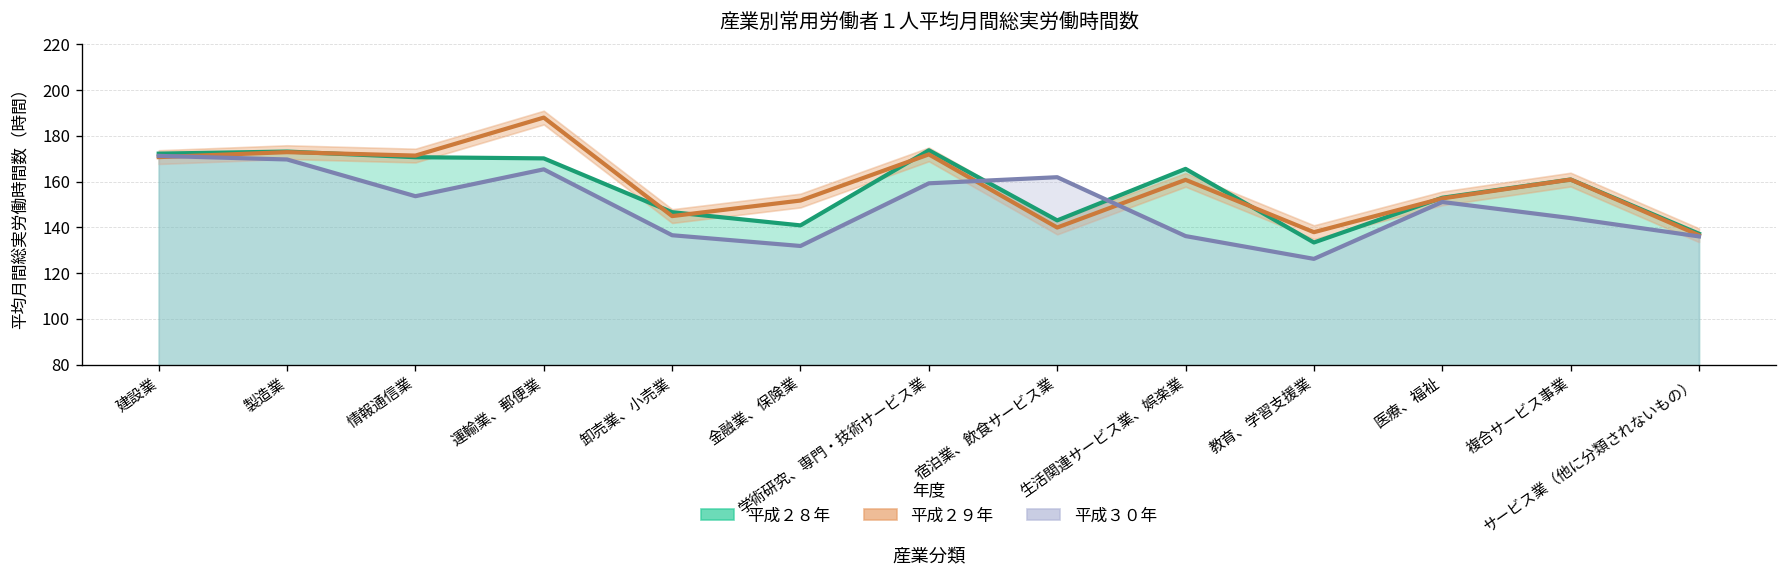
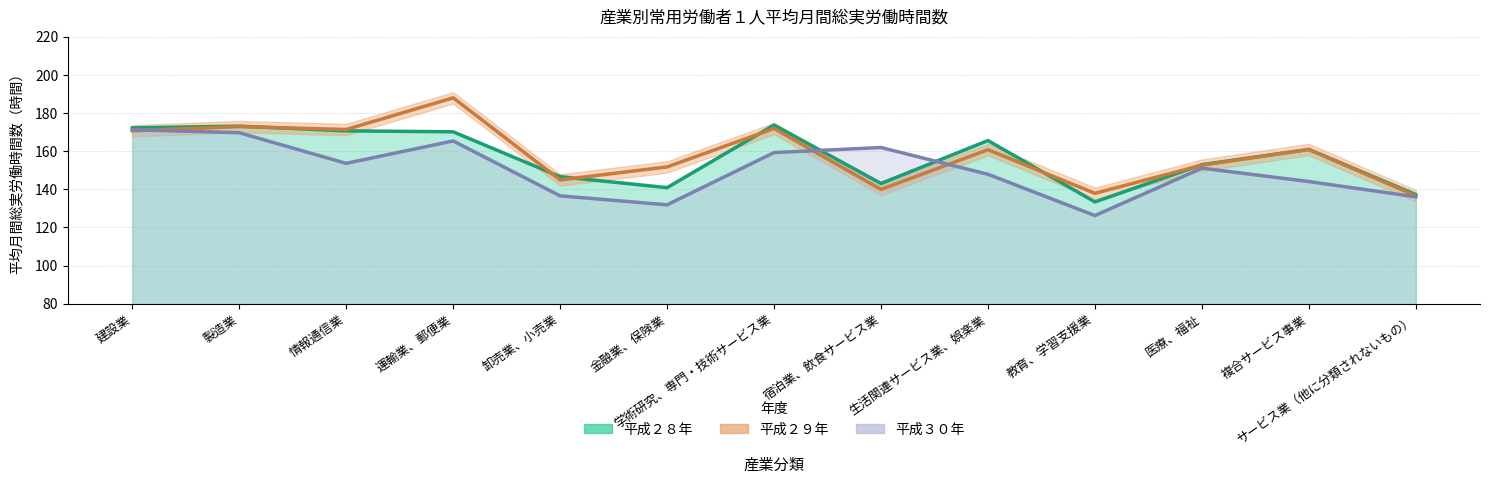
  {
    "平成２８年": {
      "運輸業、郵便業": 170,
      "金融業、保険業": 141,
      "生活関連サービス業、娯楽業": 166,
      "教育、学習支援業": 133
    },
    "平成３０年": {
      "製造業": 170,
      "情報通信業": 154,
      "運輸業、郵便業": 165,
      "卸売業、小売業": 137,
      "金融業、保険業": 132,
      "学術研究、専門・技術サービス業": 159,
      "宿泊業、飲食サービス業": 162,
-     "生活関連サービス業、娯楽業": 136,
+     "生活関連サービス業、娯楽業": 148,
      "教育、学習支援業": 126,
      "医療、福祉": 151,
      "複合サービス事業": 144
    }
  }
